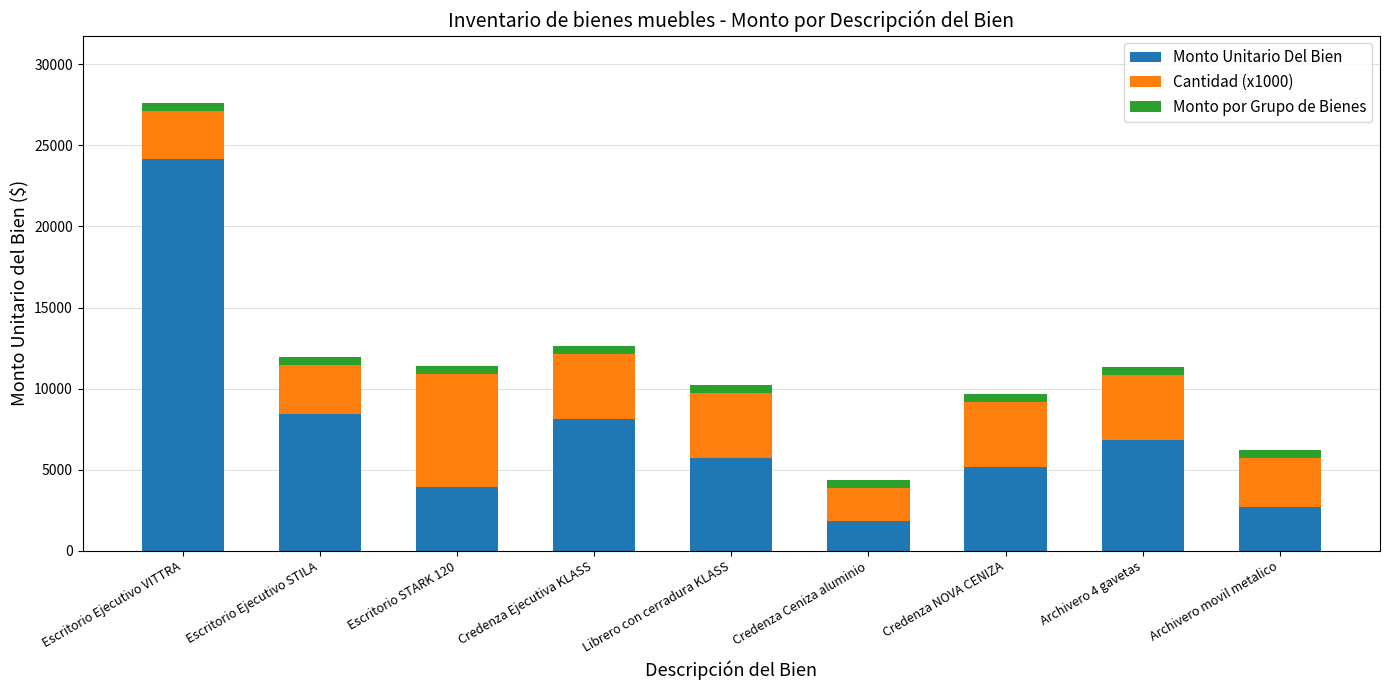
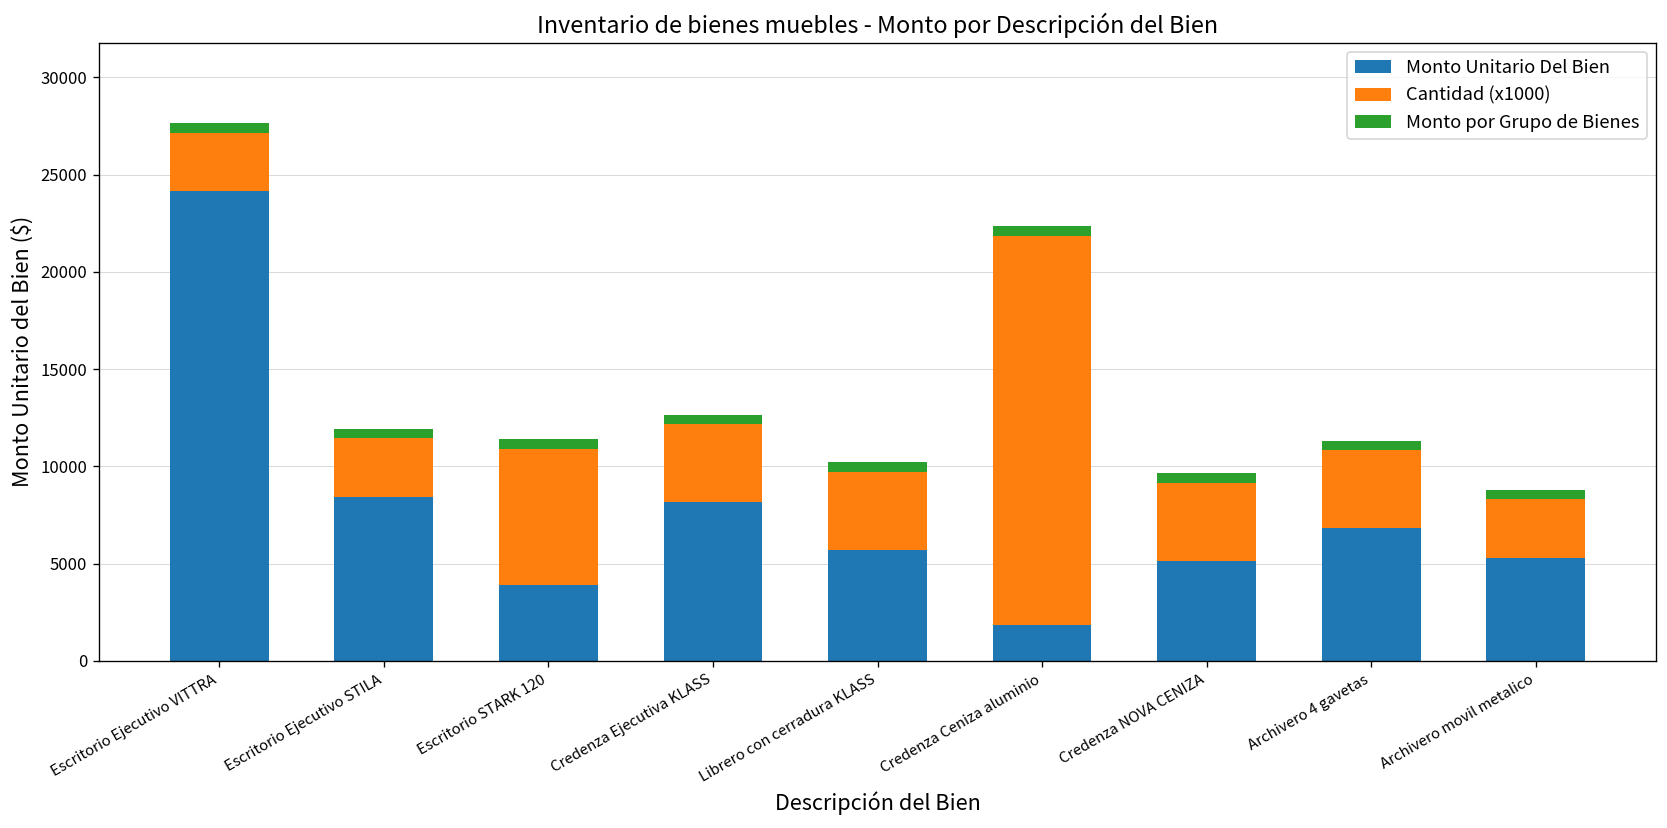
  {
    "Monto Unitario Del Bien": {
      "Escritorio Ejecutivo VITTRA": 24100,
      "Escritorio Ejecutivo STILA": 8400,
      "Escritorio STARK 120": 3900,
      "Credenza Ejecutiva KLASS": 8200,
      "Librero con cerradura KLASS": 5700,
      "Credenza Ceniza aluminio": 1900,
      "Credenza NOVA CENIZA": 5200,
      "Archivero 4 gavetas": 6800,
-     "Archivero movil metalico": 2700
+     "Archivero movil metalico": 5300
    },
    "Cantidad (x1000)": {
      "Escritorio Ejecutivo VITTRA": 3000,
      "Escritorio Ejecutivo STILA": 3000,
      "Escritorio STARK 120": 7000,
      "Credenza Ejecutiva KLASS": 4000,
      "Librero con cerradura KLASS": 4000,
-     "Credenza Ceniza aluminio": 2000,
+     "Credenza Ceniza aluminio": 20000,
      "Credenza NOVA CENIZA": 4000,
      "Archivero 4 gavetas": 4000,
      "Archivero movil metalico": 3000
    },
    "Monto por Grupo de Bienes": {
      "Escritorio Ejecutivo VITTRA": 500,
      "Escritorio Ejecutivo STILA": 500,
      "Escritorio STARK 120": 500,
      "Credenza Ejecutiva KLASS": 500,
      "Librero con cerradura KLASS": 500,
      "Credenza Ceniza aluminio": 500,
      "Credenza NOVA CENIZA": 500,
      "Archivero 4 gavetas": 500,
      "Archivero movil metalico": 500
    }
  }
